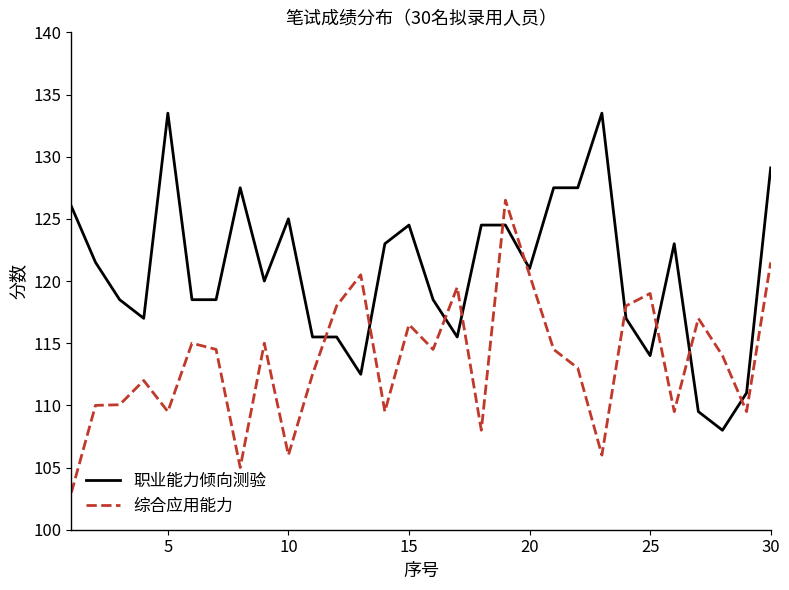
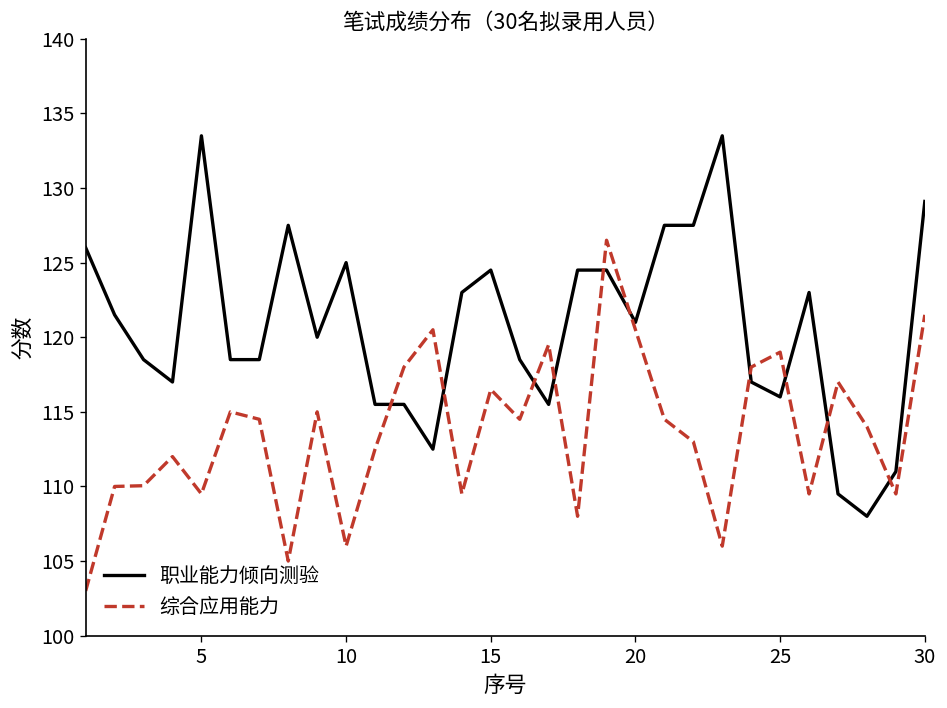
  {
    "职业能力倾向测验": {
      "5": 133.5,
      "10": 125,
      "15": 124.5,
      "20": 121,
-     "25": 114,
+     "25": 116,
      "30": 129
    },
    "综合应用能力": {
      "5": 109.5,
      "10": 106,
      "15": 116.5,
      "20": 120.5,
      "25": 119,
      "30": 121.5
    }
  }
